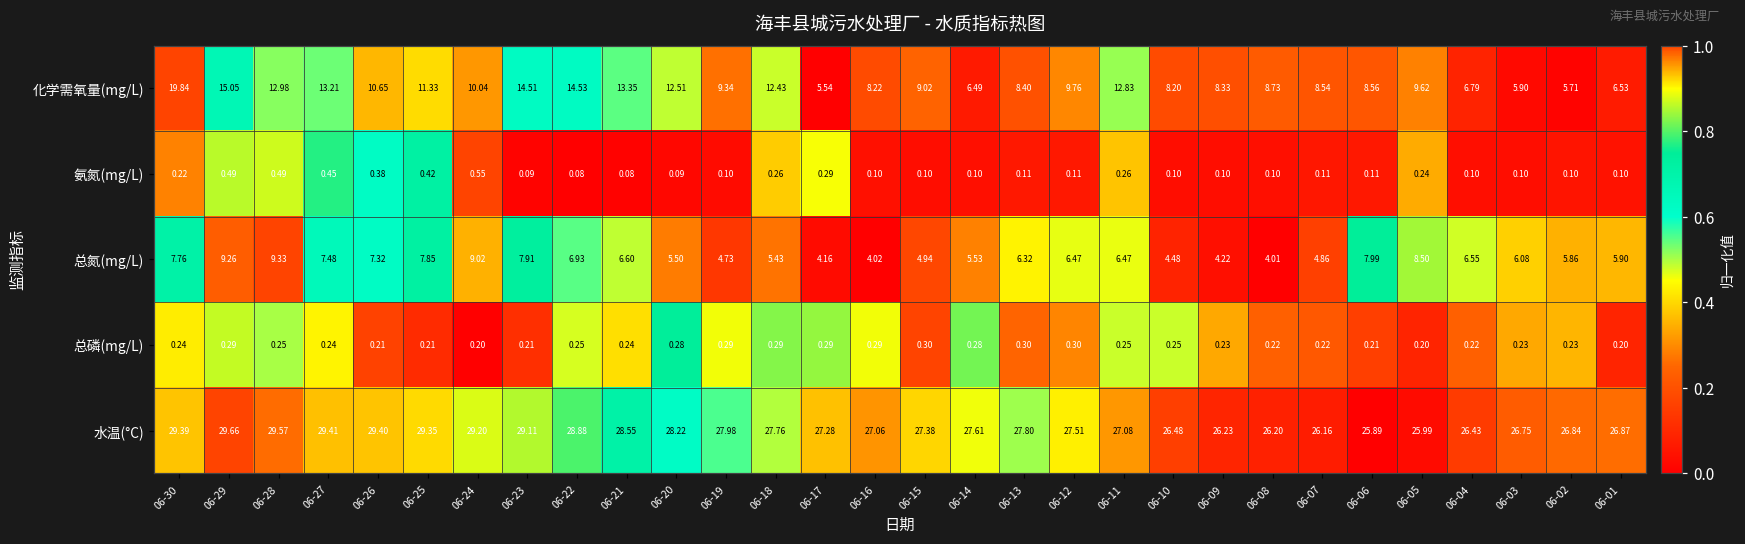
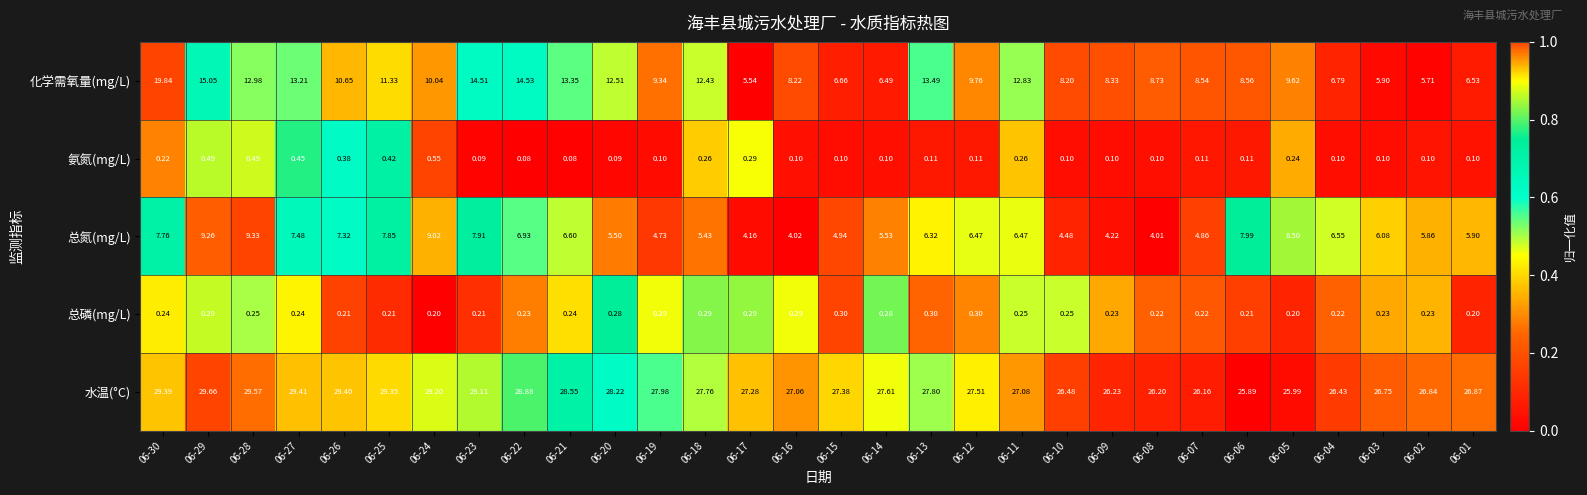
  {
    "化学需氧量(mg/L)": {
      "06-30": 19.84,
      "06-29": 15.05,
      "06-28": 12.98,
      "06-27": 13.21,
      "06-26": 10.65,
      "06-25": 11.33,
      "06-24": 10.04,
      "06-23": 14.51,
      "06-22": 14.53,
      "06-21": 13.35,
      "06-20": 12.51,
      "06-19": 9.34,
      "06-18": 12.43,
      "06-17": 5.54,
      "06-16": 8.22,
-     "06-15": 9.02,
+     "06-15": 6.66,
      "06-14": 6.49,
-     "06-13": 8.40,
+     "06-13": 13.49,
      "06-12": 9.76,
      "06-11": 12.83,
      "06-10": 8.20,
      "06-09": 8.33,
      "06-08": 8.73,
      "06-07": 8.54,
      "06-06": 8.56,
      "06-05": 9.62,
      "06-04": 6.79,
      "06-03": 5.90,
      "06-02": 5.71,
      "06-01": 6.53
    },
    "氨氮(mg/L)": {
      "06-30": 0.22,
      "06-29": 0.49,
      "06-28": 0.49,
      "06-27": 0.45,
      "06-26": 0.38,
      "06-25": 0.42,
      "06-24": 0.55,
      "06-23": 0.09,
      "06-22": 0.08,
      "06-21": 0.08,
      "06-20": 0.09,
      "06-19": 0.10,
      "06-18": 0.26,
      "06-17": 0.29,
      "06-16": 0.10,
      "06-15": 0.10,
      "06-14": 0.10,
      "06-13": 0.11,
      "06-12": 0.11,
      "06-11": 0.26,
      "06-10": 0.10,
      "06-09": 0.10,
      "06-08": 0.10,
      "06-07": 0.11,
      "06-06": 0.11,
      "06-05": 0.24,
      "06-04": 0.10,
      "06-03": 0.10,
      "06-02": 0.10,
      "06-01": 0.10
    },
    "总氮(mg/L)": {
      "06-30": 7.76,
      "06-29": 9.26,
      "06-28": 9.33,
      "06-27": 7.48,
      "06-26": 7.32,
      "06-25": 7.85,
      "06-24": 9.02,
      "06-23": 7.91,
      "06-22": 6.93,
      "06-21": 6.60,
      "06-20": 5.50,
      "06-19": 4.73,
      "06-18": 5.43,
      "06-17": 4.16,
      "06-16": 4.02,
      "06-15": 4.94,
      "06-14": 5.53,
      "06-13": 6.32,
      "06-12": 6.47,
      "06-11": 6.47,
      "06-10": 4.48,
      "06-09": 4.22,
      "06-08": 4.01,
      "06-07": 4.86,
      "06-06": 7.99,
      "06-05": 8.50,
      "06-04": 6.55,
      "06-03": 6.08,
      "06-02": 5.86,
      "06-01": 5.90
    },
    "总磷(mg/L)": {
      "06-30": 0.24,
      "06-29": 0.29,
      "06-28": 0.25,
      "06-27": 0.24,
      "06-26": 0.21,
      "06-25": 0.21,
      "06-24": 0.20,
      "06-23": 0.21,
-     "06-22": 0.25,
+     "06-22": 0.23,
      "06-21": 0.24,
      "06-20": 0.28,
      "06-19": 0.29,
      "06-18": 0.29,
      "06-17": 0.29,
      "06-16": 0.29,
      "06-15": 0.30,
      "06-14": 0.28,
      "06-13": 0.30,
      "06-12": 0.30,
      "06-11": 0.25,
      "06-10": 0.25,
      "06-09": 0.23,
      "06-08": 0.22,
      "06-07": 0.22,
      "06-06": 0.21,
      "06-05": 0.20,
      "06-04": 0.22,
      "06-03": 0.23,
      "06-02": 0.23,
      "06-01": 0.20
    },
    "水温(°C)": {
      "06-30": 29.39,
      "06-29": 29.66,
      "06-28": 29.57,
      "06-27": 29.41,
      "06-26": 29.40,
      "06-25": 29.35,
      "06-24": 29.20,
      "06-23": 29.11,
      "06-22": 28.88,
      "06-21": 28.55,
      "06-20": 28.22,
      "06-19": 27.98,
      "06-18": 27.76,
      "06-17": 27.28,
      "06-16": 27.06,
      "06-15": 27.38,
      "06-14": 27.61,
      "06-13": 27.80,
      "06-12": 27.51,
      "06-11": 27.08,
      "06-10": 26.48,
      "06-09": 26.23,
      "06-08": 26.20,
      "06-07": 26.16,
      "06-06": 25.89,
      "06-05": 25.99,
      "06-04": 26.43,
      "06-03": 26.75,
      "06-02": 26.84,
      "06-01": 26.87
    }
  }
